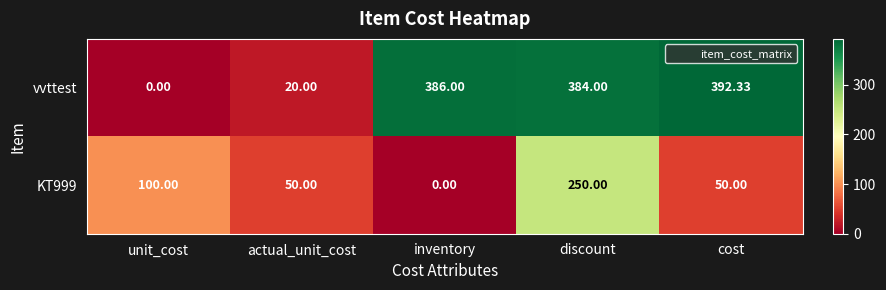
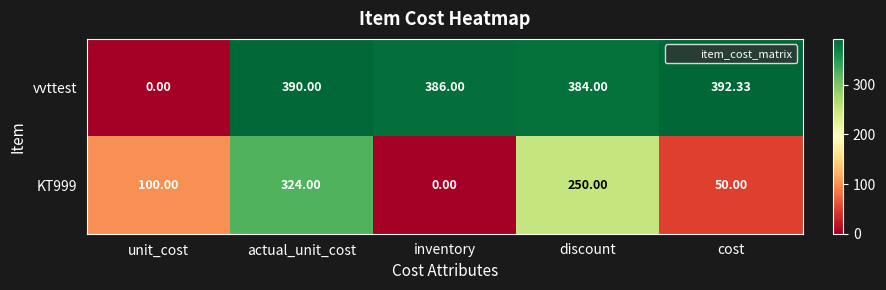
  {
    "vvttest": {
      "unit_cost": 0.00,
-     "actual_unit_cost": 20.00,
+     "actual_unit_cost": 390.00,
      "inventory": 386.00,
      "discount": 384.00,
      "cost": 392.33
    },
    "KT999": {
      "unit_cost": 100.00,
-     "actual_unit_cost": 50.00,
+     "actual_unit_cost": 324.00,
      "inventory": 0.00,
      "discount": 250.00,
      "cost": 50.00
    }
  }
